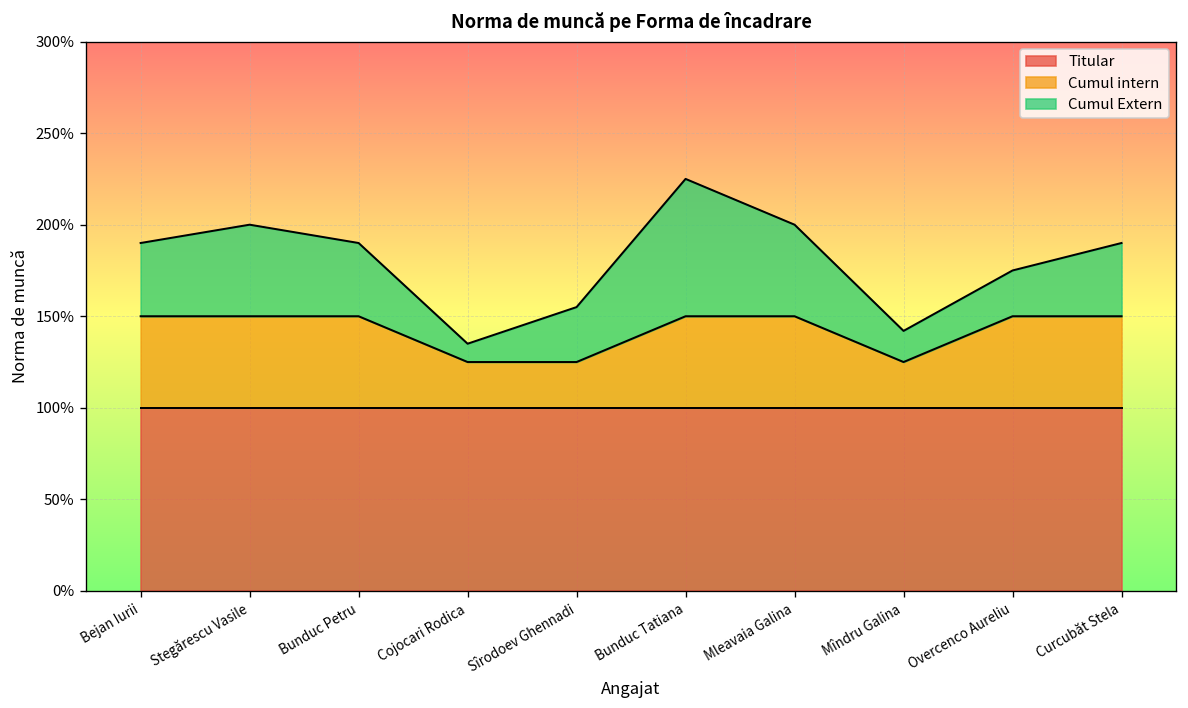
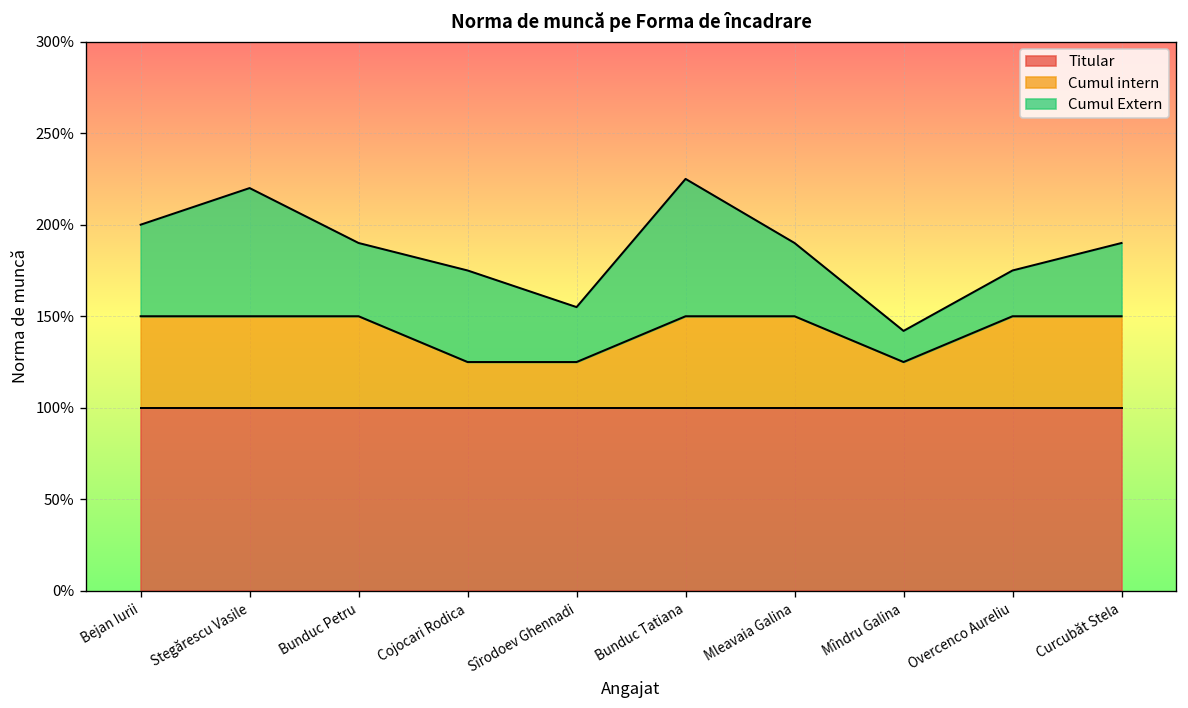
  {
    "Titular": {
      "Bejan Iurii": "100%",
      "Stegărescu Vasile": "100%",
      "Bunduc Petru": "100%",
      "Cojocari Rodica": "100%",
      "Sîrodoev Ghennadi": "100%",
      "Bunduc Tatiana": "100%",
      "Mleavaia Galina": "100%",
      "Mîndru Galina": "100%",
      "Overcenco Aureliu": "100%",
      "Curcubăt Stela": "100%"
    },
    "Cumul intern": {
      "Bejan Iurii": "50%",
      "Stegărescu Vasile": "50%",
      "Bunduc Petru": "50%",
      "Cojocari Rodica": "25%",
      "Sîrodoev Ghennadi": "25%",
      "Bunduc Tatiana": "50%",
      "Mleavaia Galina": "50%",
      "Mîndru Galina": "25%",
      "Overcenco Aureliu": "50%",
      "Curcubăt Stela": "50%"
    },
    "Cumul Extern": {
-     "Bejan Iurii": "40%",
-     "Stegărescu Vasile": "50%",
+     "Bejan Iurii": "50%",
+     "Stegărescu Vasile": "70%",
      "Bunduc Petru": "40%",
-     "Cojocari Rodica": "10%",
+     "Cojocari Rodica": "50%",
      "Sîrodoev Ghennadi": "30%",
      "Bunduc Tatiana": "75%",
-     "Mleavaia Galina": "50%",
+     "Mleavaia Galina": "40%",
      "Mîndru Galina": "17%",
      "Overcenco Aureliu": "25%",
      "Curcubăt Stela": "40%"
    }
  }
